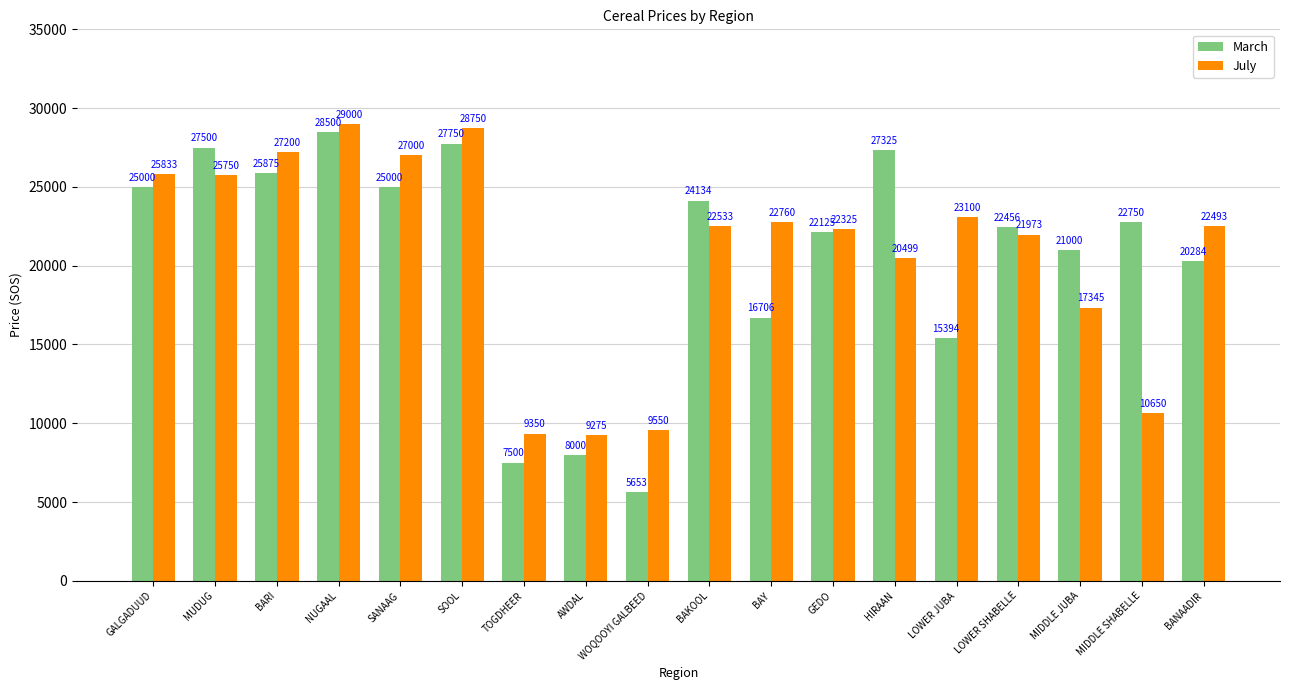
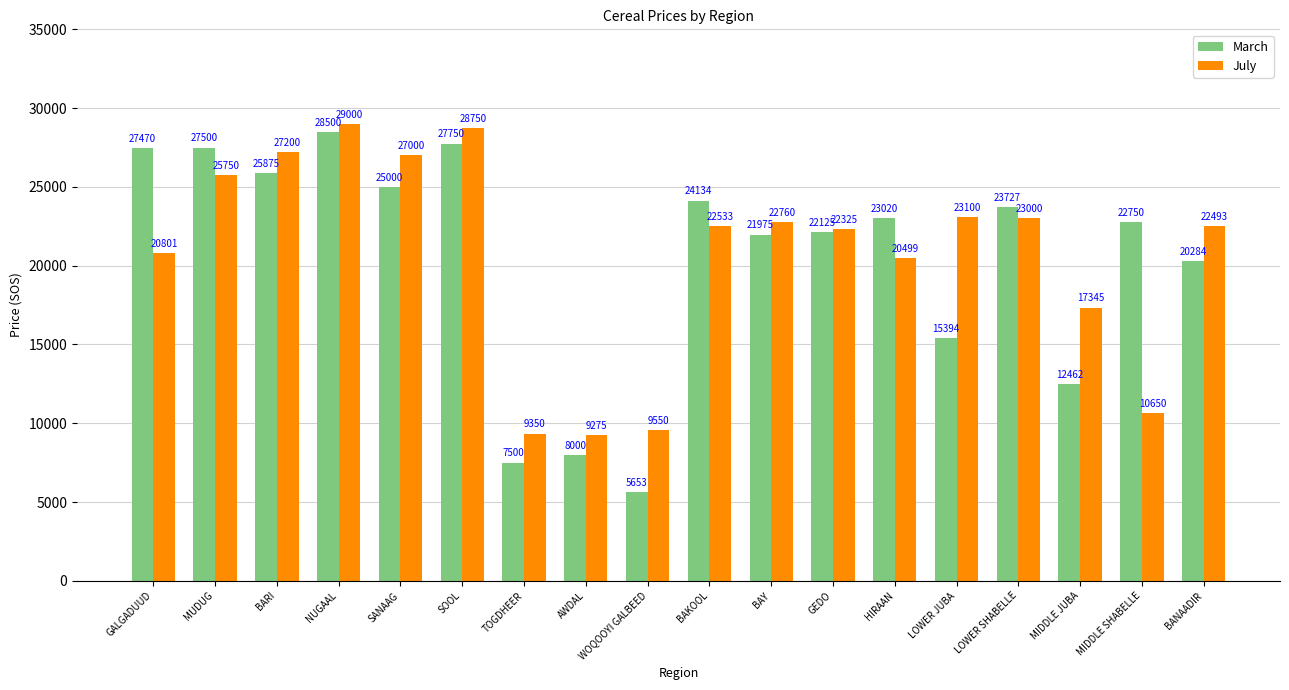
  {
    "March": {
-     "GALGADUUD": 25000,
+     "GALGADUUD": 27470,
      "MUDUG": 27500,
      "BARI": 25875,
      "NUGAAL": 28500,
      "SANAAG": 25000,
      "SOOL": 27750,
      "TOGDHEER": 7500,
      "AWDAL": 8000,
      "WOQOOYI GALBEED": 5653,
      "BAKOOL": 24134,
-     "BAY": 16706,
+     "BAY": 21975,
      "GEDO": 22125,
-     "HIRAAN": 27325,
+     "HIRAAN": 23020,
      "LOWER JUBA": 15394,
-     "LOWER SHABELLE": 22456,
-     "MIDDLE JUBA": 21000,
+     "LOWER SHABELLE": 23727,
+     "MIDDLE JUBA": 12462,
      "MIDDLE SHABELLE": 22750,
      "BANAADIR": 20284
    },
    "July": {
-     "GALGADUUD": 25833,
+     "GALGADUUD": 20801,
      "MUDUG": 25750,
      "BARI": 27200,
      "NUGAAL": 29000,
      "SANAAG": 27000,
      "SOOL": 28750,
      "TOGDHEER": 9350,
      "AWDAL": 9275,
      "WOQOOYI GALBEED": 9550,
      "BAKOOL": 22533,
      "BAY": 22760,
      "GEDO": 22325,
      "HIRAAN": 20499,
      "LOWER JUBA": 23100,
-     "LOWER SHABELLE": 21973,
+     "LOWER SHABELLE": 23000,
      "MIDDLE JUBA": 17345,
      "MIDDLE SHABELLE": 10650,
      "BANAADIR": 22493
    }
  }
